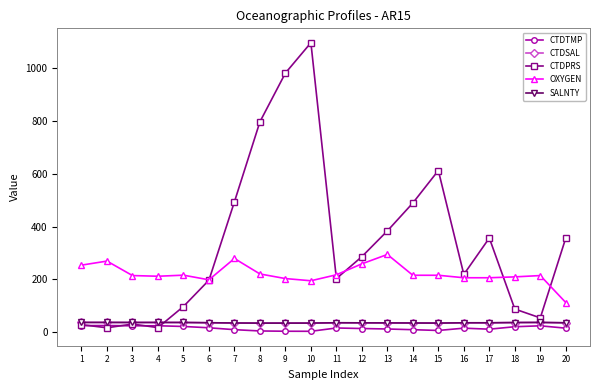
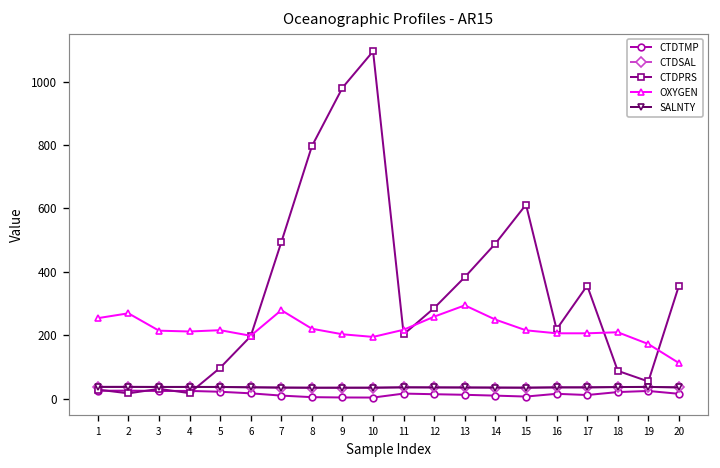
  {
    "OXYGEN": {
      "1": 250,
      "2": 270,
      "3": 210,
      "4": 210,
      "5": 220,
      "7": 280,
      "8": 220,
      "9": 200,
      "10": 190,
      "11": 220,
      "12": 260,
      "13": 290,
-     "14": 220,
+     "14": 250,
      "15": 220,
      "16": 210,
      "17": 210,
      "18": 210,
-     "19": 210,
+     "19": 170,
      "20": 110
    }
  }
